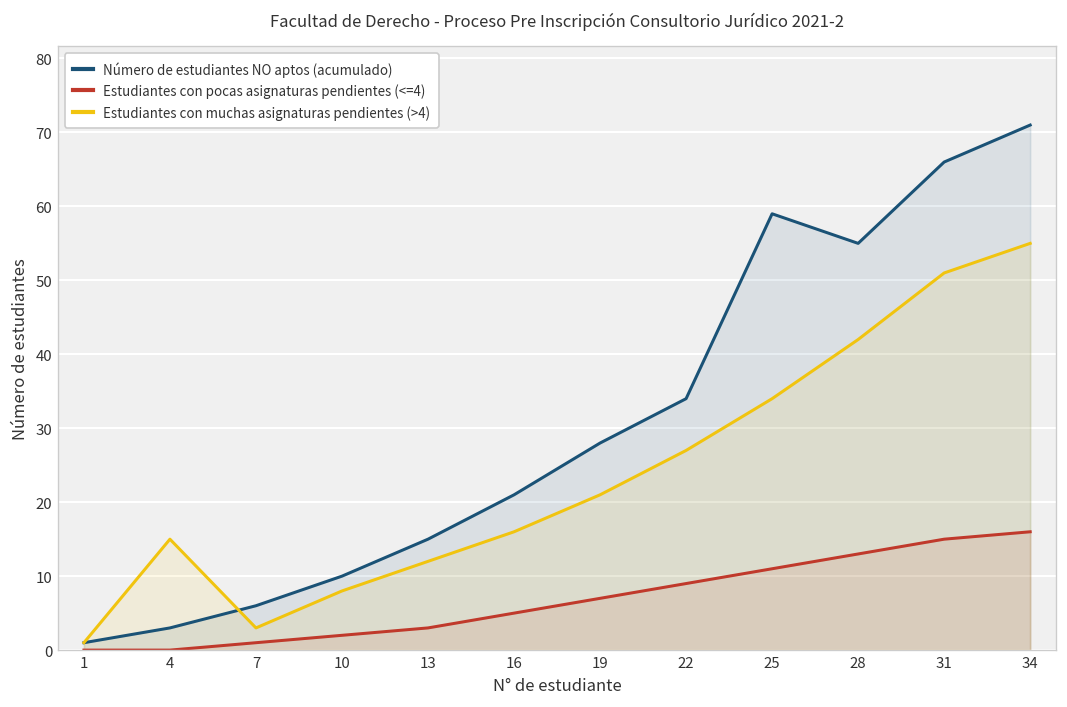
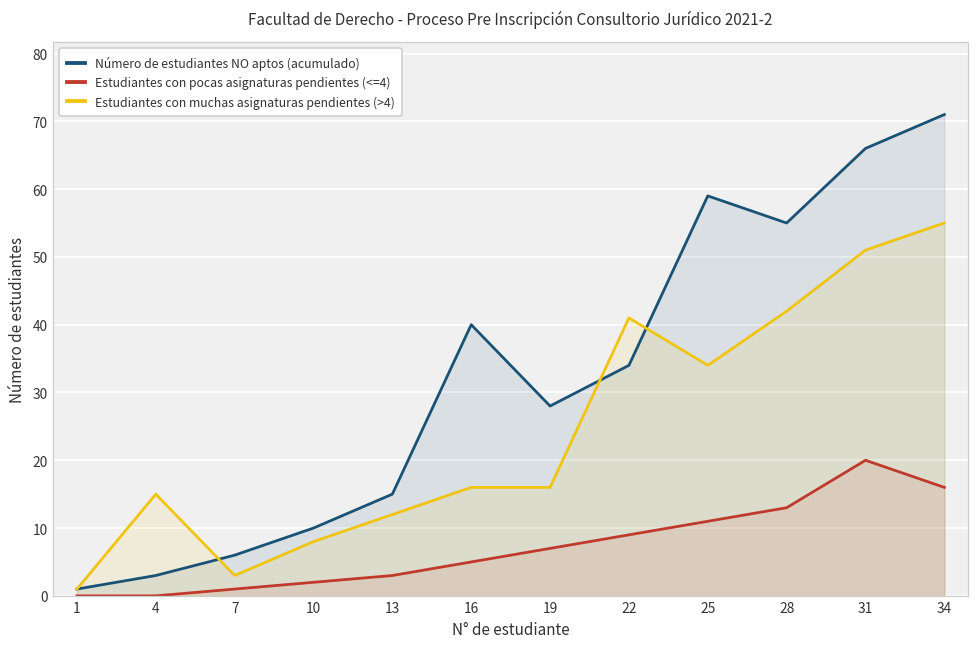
  {
    "Número de estudiantes NO aptos (acumulado)": {
      "4": 3,
      "7": 6,
      "10": 10,
      "13": 15,
-     "16": 21,
+     "16": 40,
      "19": 28,
      "22": 34,
      "25": 59,
      "28": 55,
      "31": 66,
      "34": 71
    },
    "Estudiantes con pocas asignaturas pendientes (<=4)": {
      "1": 0,
      "4": 0,
      "7": 1,
      "10": 2,
      "13": 3,
      "16": 5,
      "19": 7,
      "22": 9,
      "25": 11,
      "28": 13,
-     "31": 15,
+     "31": 20,
      "34": 16
    },
    "Estudiantes con muchas asignaturas pendientes (>4)": {
      "4": 15,
      "7": 3,
      "10": 8,
      "13": 12,
      "16": 16,
-     "19": 21,
-     "22": 27,
+     "19": 16,
+     "22": 41,
      "25": 34,
      "28": 42,
      "31": 51,
      "34": 55
    }
  }
